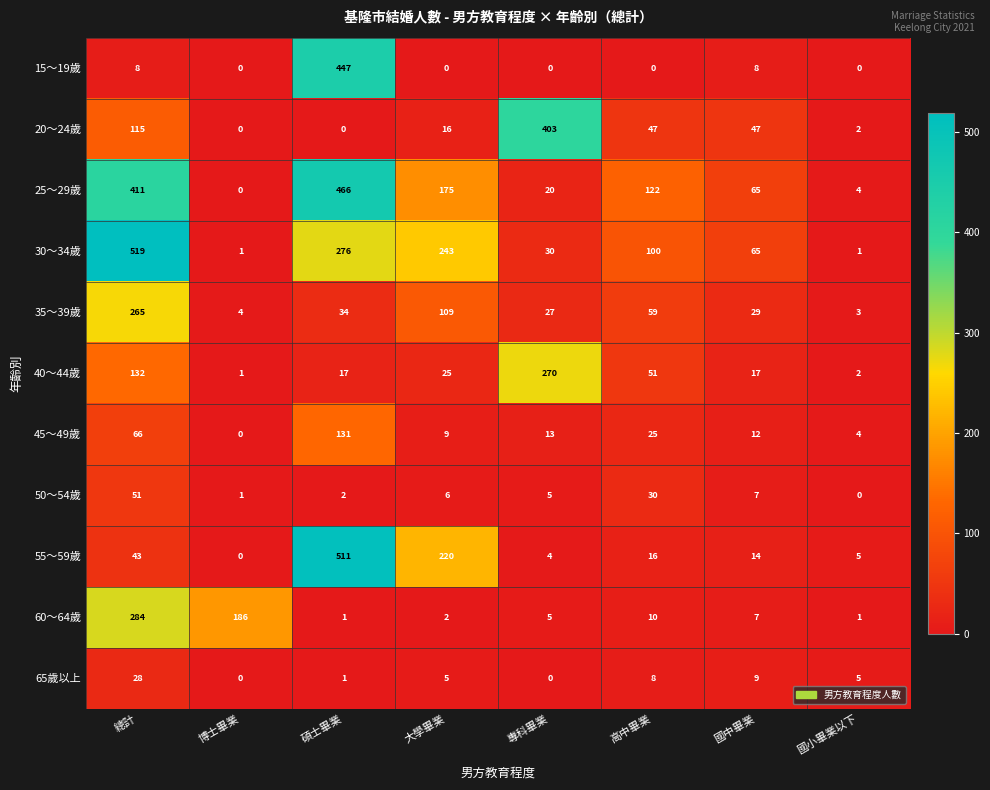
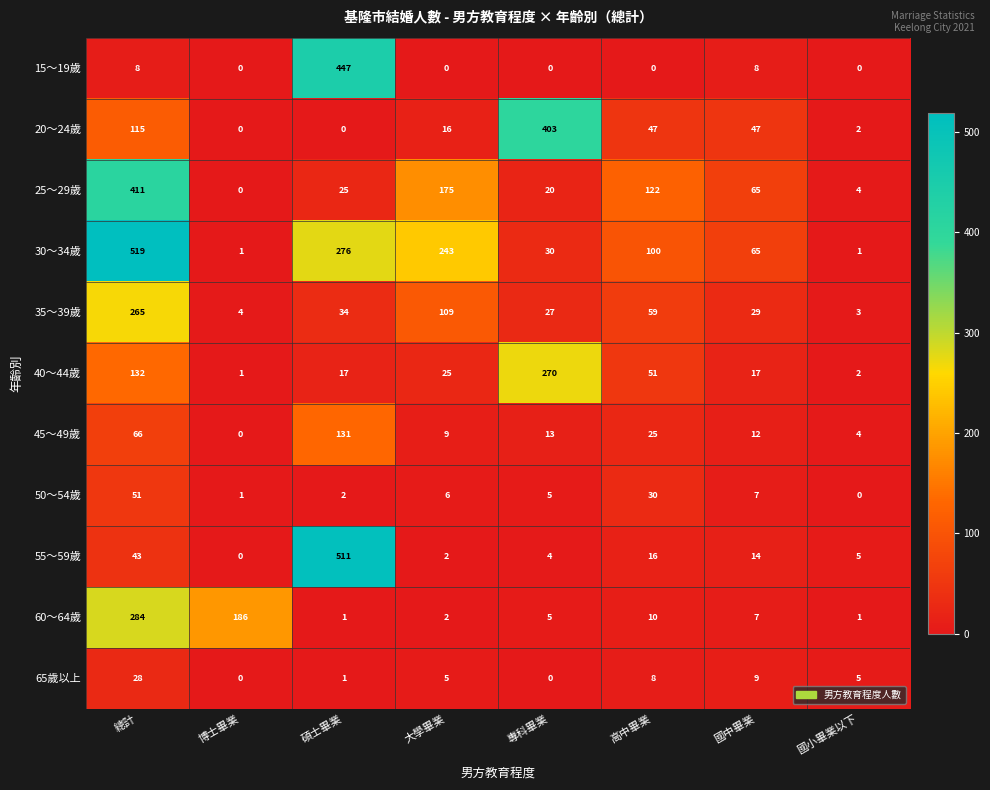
  {
    "15～19歲": {
      "總計": 8,
      "博士畢業": 0,
      "碩士畢業": 447,
      "大學畢業": 0,
      "專科畢業": 0,
      "高中畢業": 0,
      "國中畢業": 8,
      "國小畢業以下": 0
    },
    "20～24歲": {
      "總計": 115,
      "博士畢業": 0,
      "碩士畢業": 0,
      "大學畢業": 16,
      "專科畢業": 403,
      "高中畢業": 47,
      "國中畢業": 47,
      "國小畢業以下": 2
    },
    "25～29歲": {
      "總計": 411,
      "博士畢業": 0,
-     "碩士畢業": 466,
+     "碩士畢業": 25,
      "大學畢業": 175,
      "專科畢業": 20,
      "高中畢業": 122,
      "國中畢業": 65,
      "國小畢業以下": 4
    },
    "30～34歲": {
      "總計": 519,
      "博士畢業": 1,
      "碩士畢業": 276,
      "大學畢業": 243,
      "專科畢業": 30,
      "高中畢業": 100,
      "國中畢業": 65,
      "國小畢業以下": 1
    },
    "35～39歲": {
      "總計": 265,
      "博士畢業": 4,
      "碩士畢業": 34,
      "大學畢業": 109,
      "專科畢業": 27,
      "高中畢業": 59,
      "國中畢業": 29,
      "國小畢業以下": 3
    },
    "40～44歲": {
      "總計": 132,
      "博士畢業": 1,
      "碩士畢業": 17,
      "大學畢業": 25,
      "專科畢業": 270,
      "高中畢業": 51,
      "國中畢業": 17,
      "國小畢業以下": 2
    },
    "45～49歲": {
      "總計": 66,
      "博士畢業": 0,
      "碩士畢業": 131,
      "大學畢業": 9,
      "專科畢業": 13,
      "高中畢業": 25,
      "國中畢業": 12,
      "國小畢業以下": 4
    },
    "50～54歲": {
      "總計": 51,
      "博士畢業": 1,
      "碩士畢業": 2,
      "大學畢業": 6,
      "專科畢業": 5,
      "高中畢業": 30,
      "國中畢業": 7,
      "國小畢業以下": 0
    },
    "55～59歲": {
      "總計": 43,
      "博士畢業": 0,
      "碩士畢業": 511,
-     "大學畢業": 220,
+     "大學畢業": 2,
      "專科畢業": 4,
      "高中畢業": 16,
      "國中畢業": 14,
      "國小畢業以下": 5
    },
    "60～64歲": {
      "總計": 284,
      "博士畢業": 186,
      "碩士畢業": 1,
      "大學畢業": 2,
      "專科畢業": 5,
      "高中畢業": 10,
      "國中畢業": 7,
      "國小畢業以下": 1
    },
    "65歲以上": {
      "總計": 28,
      "博士畢業": 0,
      "碩士畢業": 1,
      "大學畢業": 5,
      "專科畢業": 0,
      "高中畢業": 8,
      "國中畢業": 9,
      "國小畢業以下": 5
    }
  }
